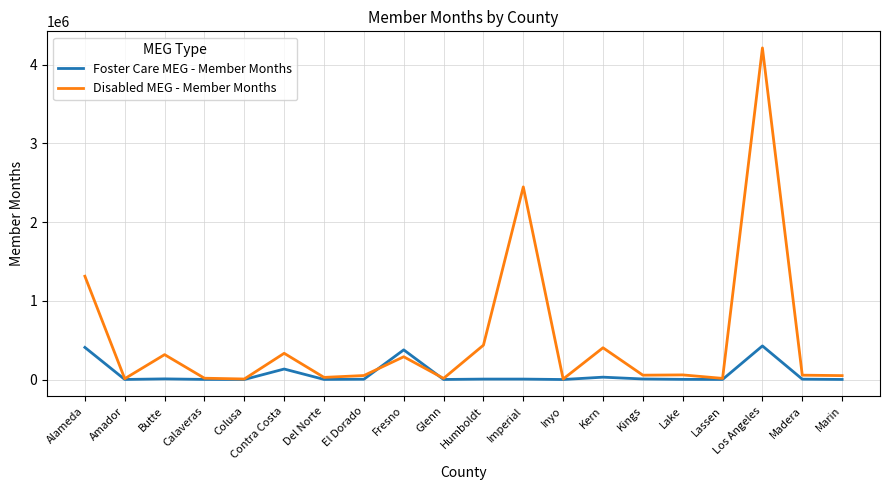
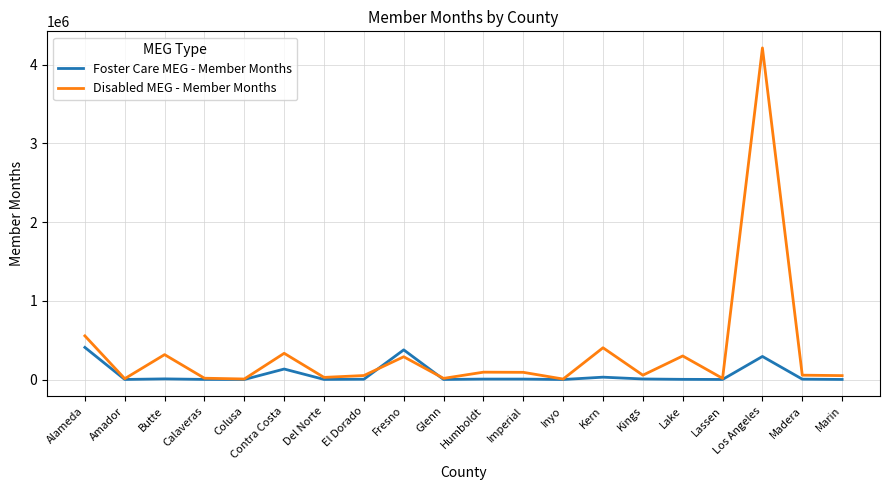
  {
    "Foster Care MEG - Member Months": {
      "Alameda": 400000,
      "Butte": 0,
      "Contra Costa": 100000,
      "El Dorado": 0,
      "Fresno": 400000,
      "Humboldt": 0,
      "Imperial": 0,
      "Kern": 0,
      "Kings": 0,
      "Lake": 0,
-     "Los Angeles": 400000,
+     "Los Angeles": 300000,
      "Madera": 0,
      "Marin": 0
    },
    "Disabled MEG - Member Months": {
-     "Alameda": 1300000,
+     "Alameda": 600000,
      "Butte": 300000,
      "Contra Costa": 300000,
      "El Dorado": 100000,
      "Fresno": 300000,
-     "Humboldt": 400000,
-     "Imperial": 2400000,
+     "Humboldt": 100000,
+     "Imperial": 100000,
      "Kern": 400000,
      "Kings": 100000,
-     "Lake": 100000,
+     "Lake": 300000,
      "Los Angeles": 4200000,
      "Madera": 100000,
      "Marin": 100000
    }
  }
